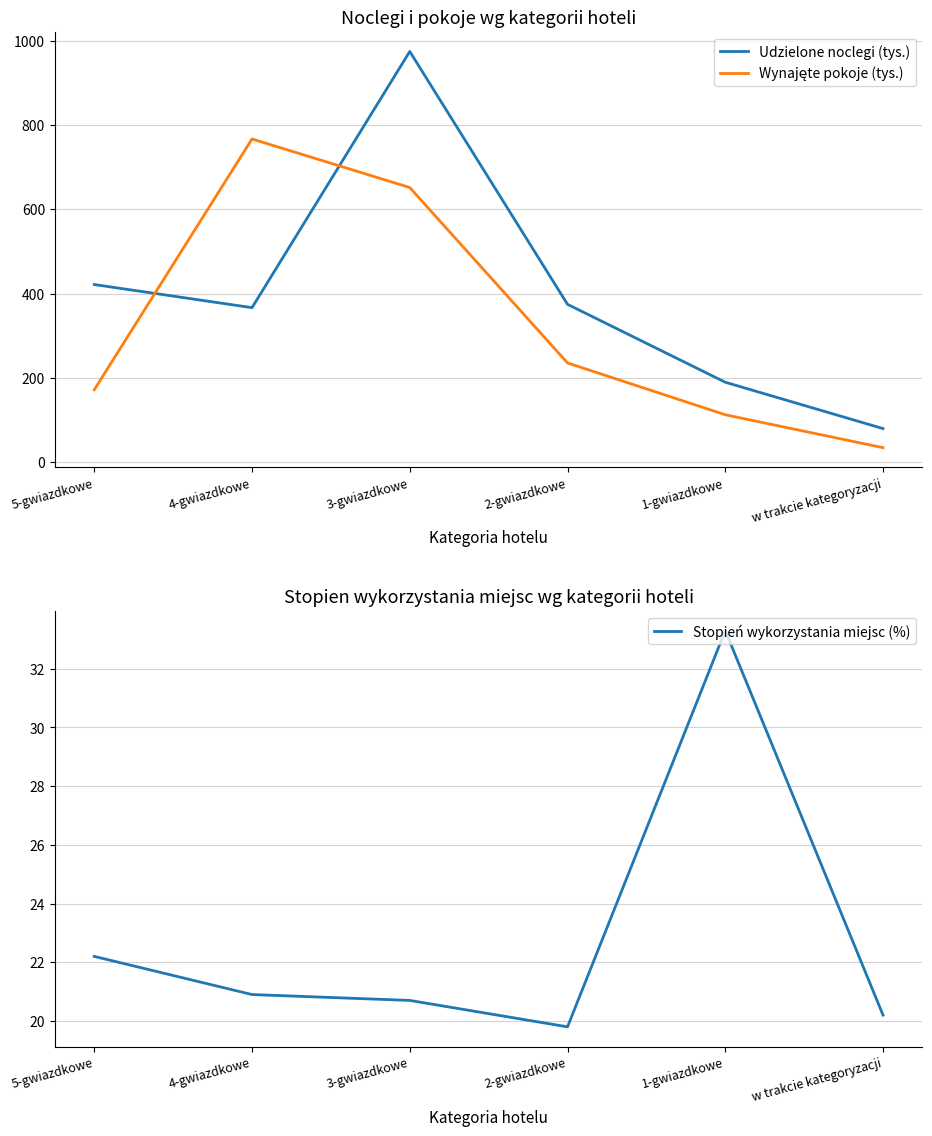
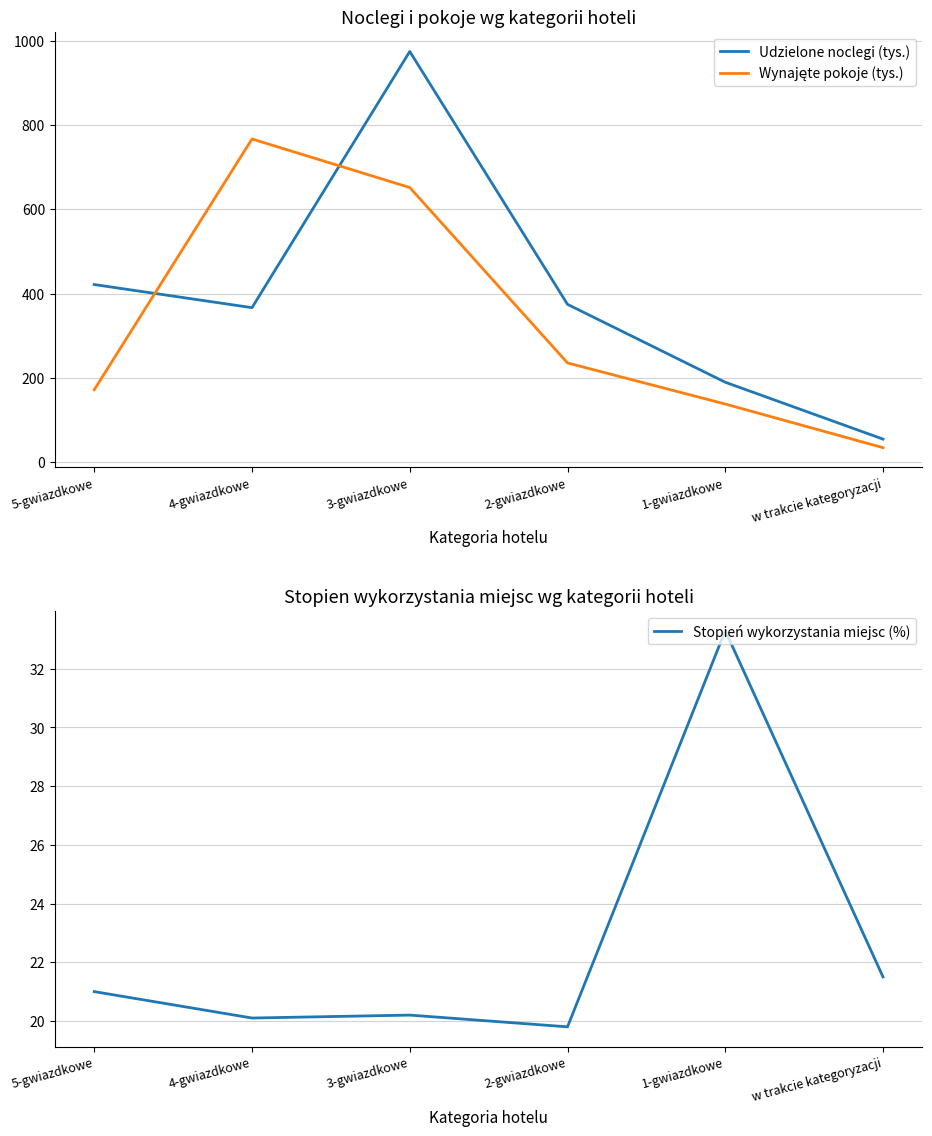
  {
    "Noclegi i pokoje wg kategorii hoteli": {
      "Udzielone noclegi (tys.)": {
        "5-gwiazdkowe": 420,
        "4-gwiazdkowe": 370,
        "3-gwiazdkowe": 970,
        "2-gwiazdkowe": 370,
        "1-gwiazdkowe": 190,
-       "w trakcie kategoryzacji": 80
+       "w trakcie kategoryzacji": 50
      },
      "Wynajęte pokoje (tys.)": {
        "5-gwiazdkowe": 170,
        "4-gwiazdkowe": 770,
        "3-gwiazdkowe": 650,
        "2-gwiazdkowe": 240,
-       "1-gwiazdkowe": 110,
+       "1-gwiazdkowe": 140,
        "w trakcie kategoryzacji": 30
      }
    },
    "Stopien wykorzystania miejsc wg kategorii hoteli": {
-     "5-gwiazdkowe": 22.2,
-     "4-gwiazdkowe": 20.9,
-     "3-gwiazdkowe": 20.7,
+     "5-gwiazdkowe": 21.0,
+     "4-gwiazdkowe": 20.1,
+     "3-gwiazdkowe": 20.2,
      "2-gwiazdkowe": 19.8,
-     "w trakcie kategoryzacji": 20.2
+     "w trakcie kategoryzacji": 21.5
    }
  }
